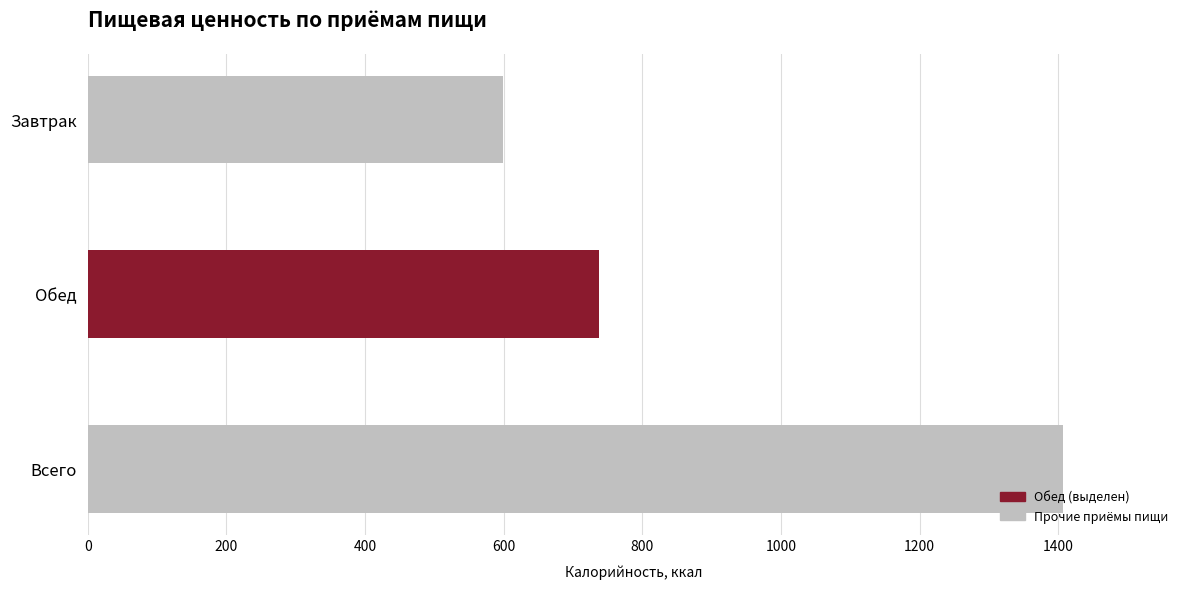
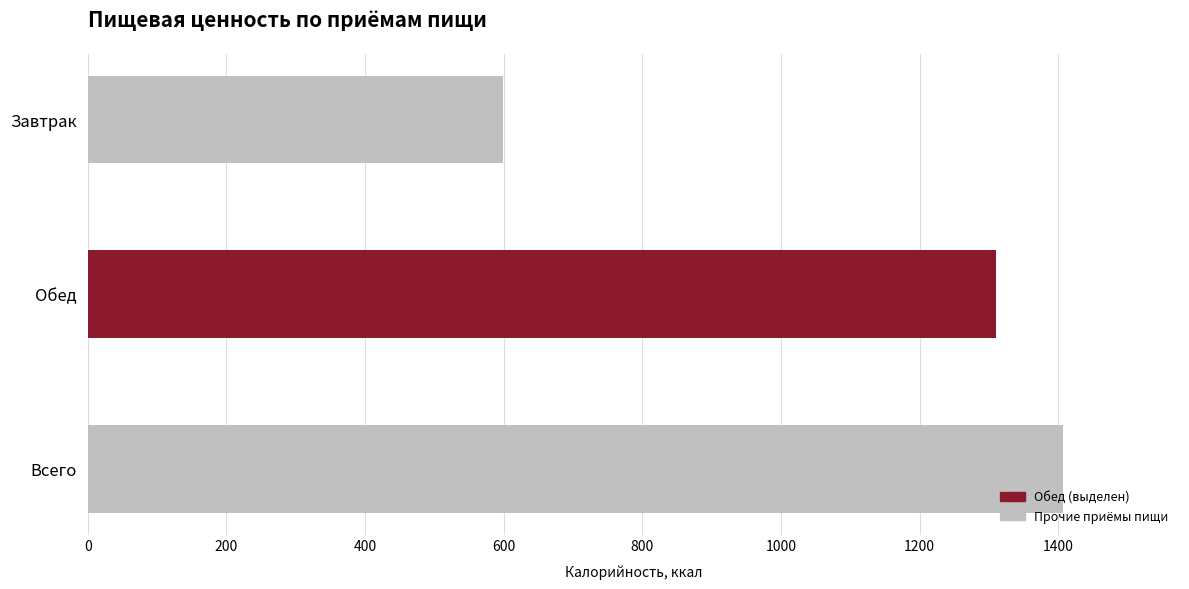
  {
    "Завтрак": 600,
-   "Обед": 740,
+   "Обед": 1310,
    "Всего": 1410
  }
